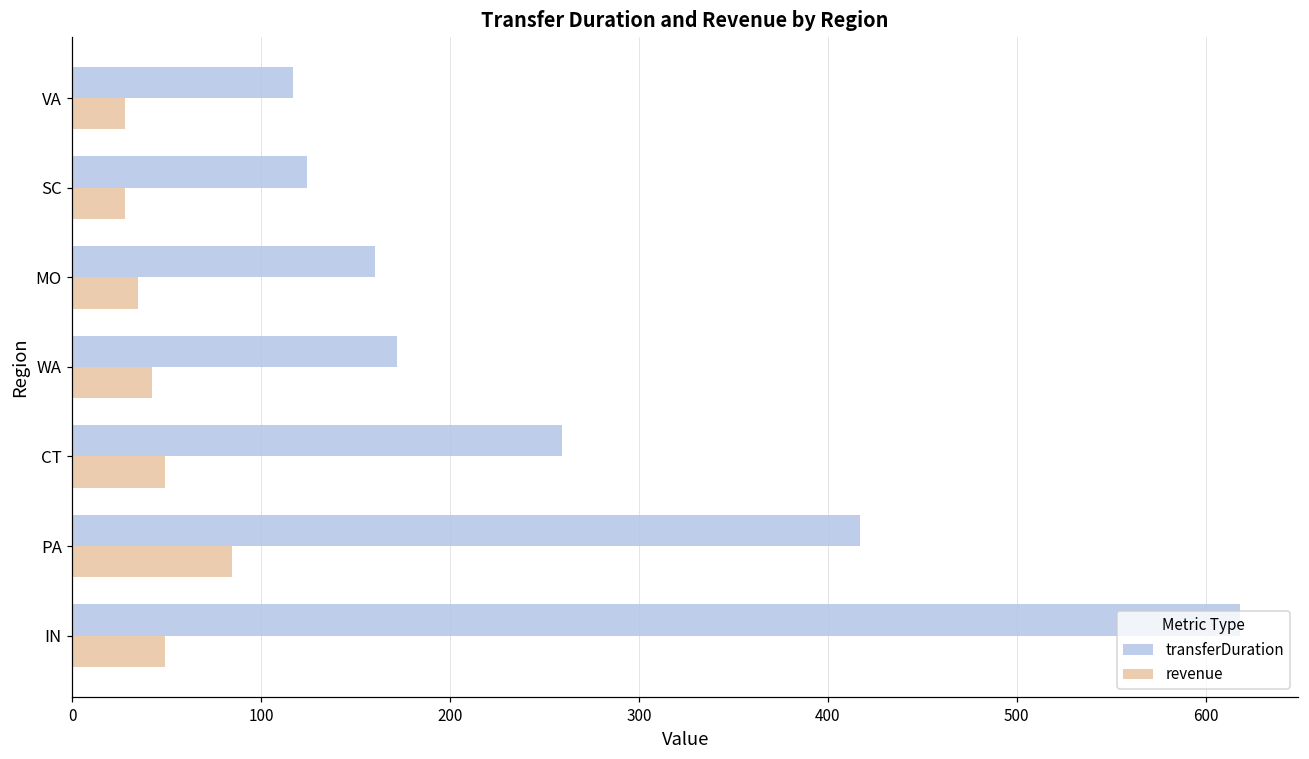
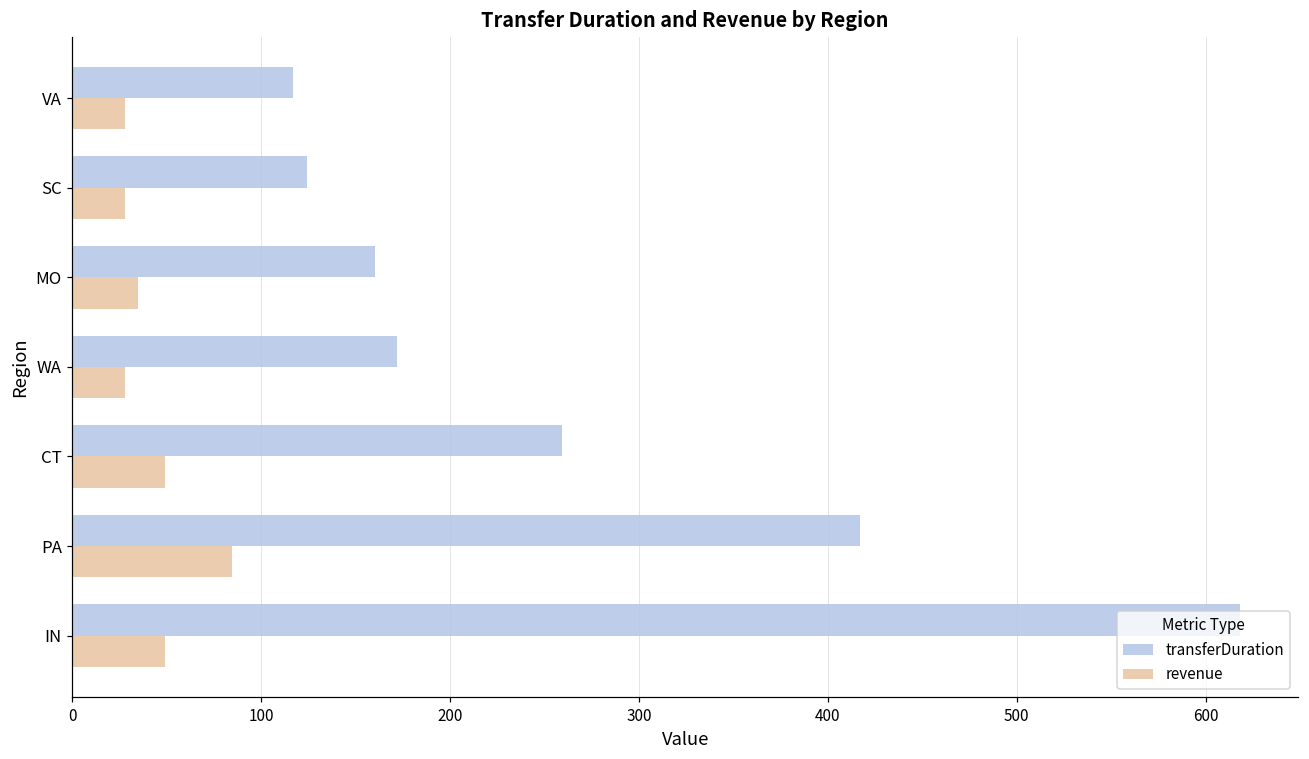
  {
    "transferDuration": {
      "VA": 117,
      "SC": 124,
      "MO": 160,
      "WA": 172,
      "CT": 259,
      "PA": 417
    },
    "revenue": {
      "VA": 28,
      "SC": 28,
      "MO": 35,
-     "WA": 42,
+     "WA": 28,
      "CT": 49,
      "PA": 85,
      "IN": 49
    }
  }
